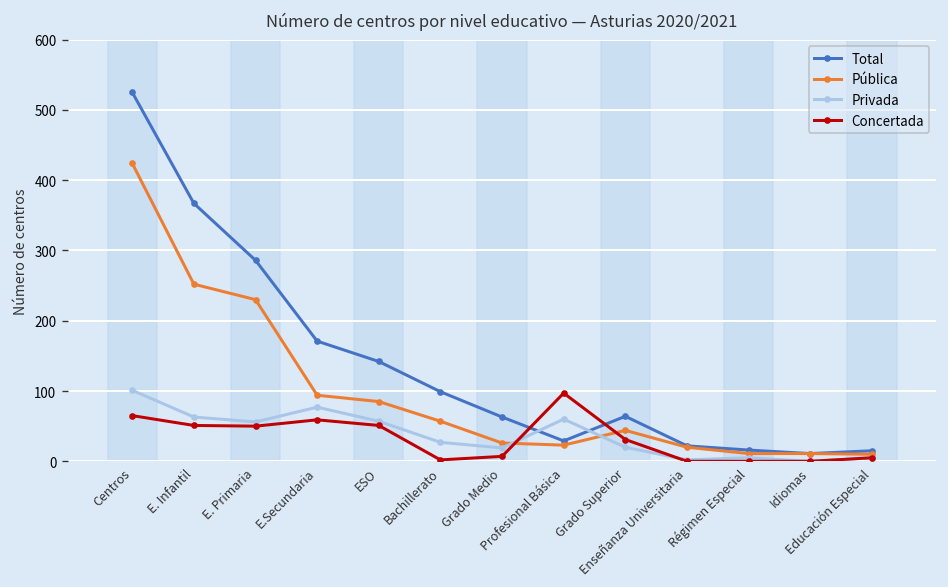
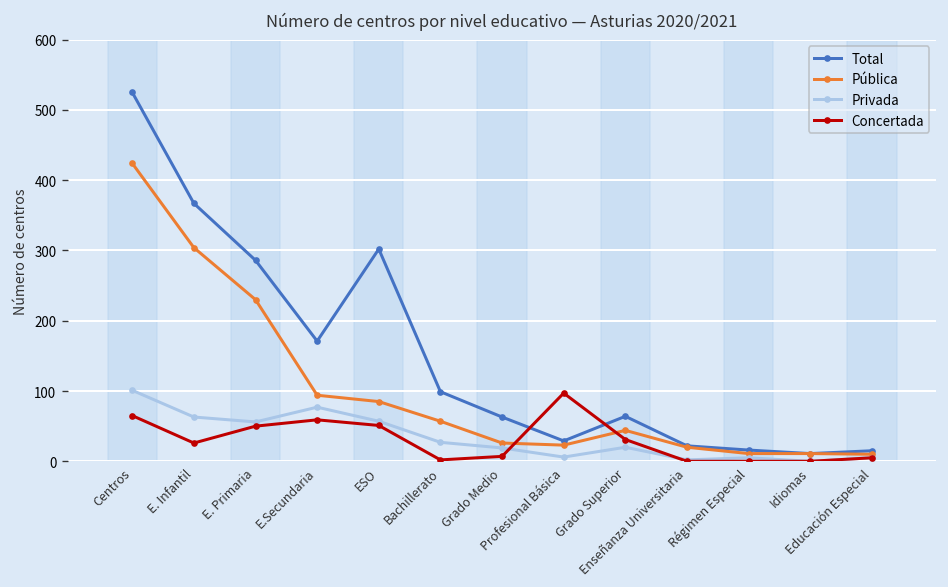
  {
    "Total": {
      "Centros": 530,
      "E. Infantil": 370,
      "E. Primaria": 290,
      "E.Secundaria": 170,
-     "ESO": 140,
+     "ESO": 300,
      "Bachillerato": 100,
      "Grado Medio": 60,
      "Profesional Básica": 30,
      "Grado Superior": 60,
      "Régimen Especial": 20,
      "Educación Especial": 20
    },
    "Pública": {
      "Centros": 420,
-     "E. Infantil": 250,
+     "E. Infantil": 300,
      "E. Primaria": 230,
      "E.Secundaria": 90,
      "ESO": 90,
      "Bachillerato": 60,
      "Grado Medio": 30,
      "Profesional Básica": 20,
      "Grado Superior": 40,
      "Régimen Especial": 10,
      "Educación Especial": 10
    },
    "Privada": {
      "Centros": 100,
      "E. Infantil": 60,
      "E. Primaria": 60,
      "E.Secundaria": 80,
      "ESO": 60,
      "Bachillerato": 30,
      "Grado Medio": 20,
-     "Profesional Básica": 60,
+     "Profesional Básica": 10,
      "Grado Superior": 20,
      "Régimen Especial": 10
    },
    "Concertada": {
      "Centros": 70,
-     "E. Infantil": 50,
+     "E. Infantil": 30,
      "E. Primaria": 50,
      "E.Secundaria": 60,
      "ESO": 50,
      "Bachillerato": 0,
      "Grado Medio": 10,
      "Profesional Básica": 100,
      "Grado Superior": 30,
      "Régimen Especial": 0
    }
  }
